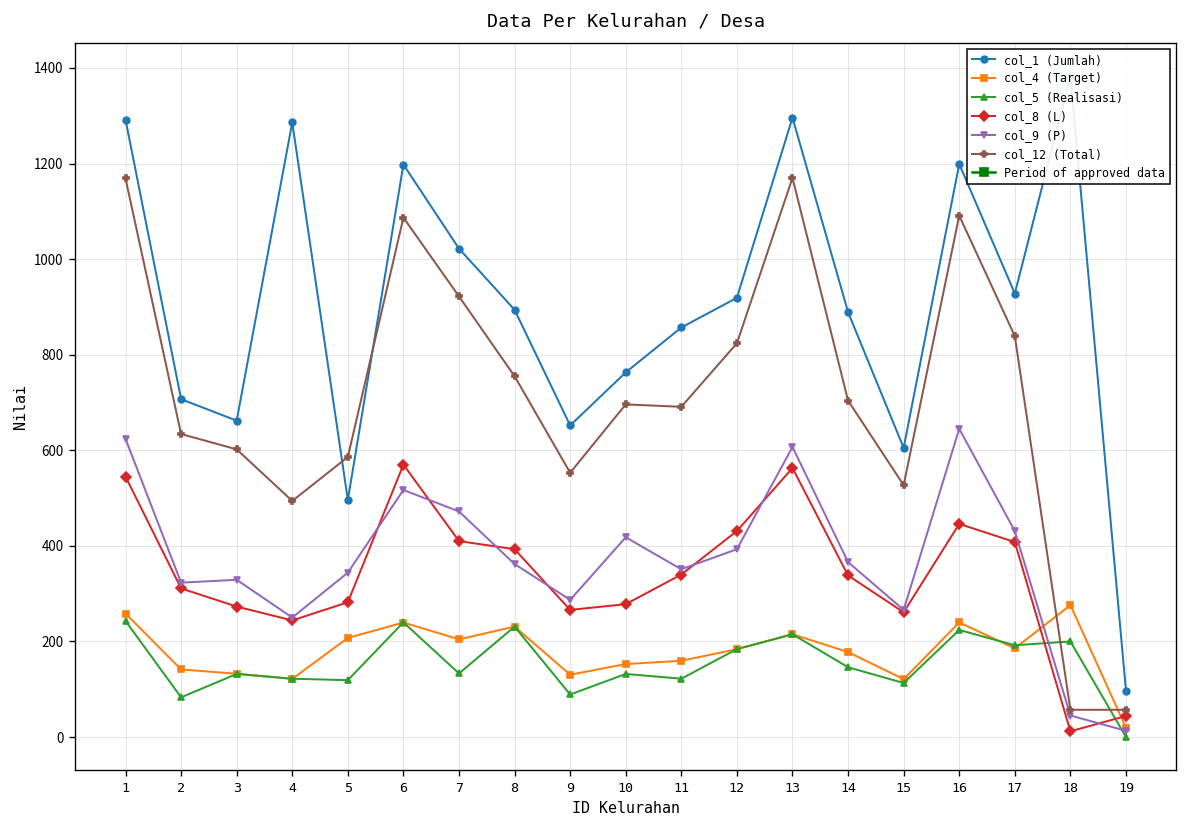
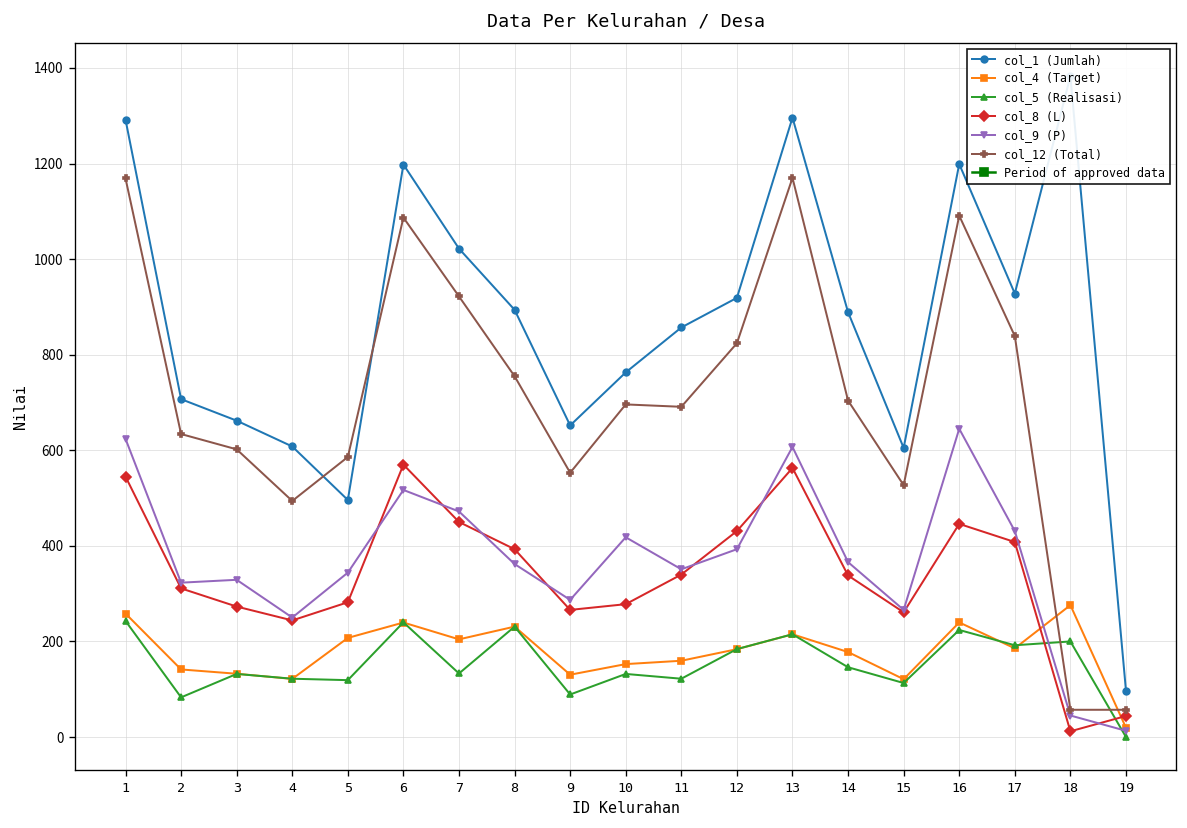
  {
    "col_1 (Jumlah)": {
      "1": 1290,
      "2": 710,
      "3": 660,
-     "4": 1290,
+     "4": 610,
      "5": 500,
      "6": 1200,
      "7": 1020,
      "8": 890,
      "9": 650,
      "10": 760,
      "11": 860,
      "12": 920,
      "13": 1300,
      "14": 890,
      "15": 610,
      "16": 1200,
      "17": 930,
      "19": 100
    },
    "col_4 (Target)": {
      "1": 260,
      "2": 140,
      "5": 210,
      "7": 200,
      "9": 130,
      "10": 150,
      "11": 160,
      "14": 180,
      "15": 120,
      "16": 240,
      "17": 190,
      "18": 280
    },
    "col_5 (Realisasi)": {
      "1": 240,
      "2": 80,
      "5": 120,
      "7": 130,
      "9": 90,
      "10": 130,
      "11": 120,
      "14": 150,
      "15": 110,
      "16": 220,
      "17": 190,
      "18": 200,
      "19": 0
    },
    "col_8 (L)": {
      "1": 550,
      "2": 310,
      "3": 270,
      "5": 280,
      "6": 570,
-     "7": 410,
+     "7": 450,
      "8": 390,
      "9": 270,
      "10": 280,
      "11": 340,
      "12": 430,
      "13": 560,
      "14": 340,
      "16": 450,
      "17": 410,
      "18": 10,
      "19": 40
    },
    "col_9 (P)": {
      "1": 620,
      "2": 320,
      "3": 330,
      "5": 340,
      "6": 520,
      "7": 470,
      "8": 360,
      "9": 290,
      "10": 420,
      "11": 350,
      "12": 390,
      "13": 610,
      "14": 370,
      "16": 650,
      "17": 430,
      "18": 50
    },
    "col_12 (Total)": {
      "1": 1170,
      "2": 630,
      "3": 600,
      "4": 490,
      "5": 590,
      "6": 1090,
      "7": 920,
      "8": 760,
      "9": 550,
      "10": 700,
      "11": 690,
      "12": 820,
      "13": 1170,
      "14": 700,
      "15": 530,
      "16": 1090,
      "17": 840,
      "18": 60,
      "19": 60
    }
  }
